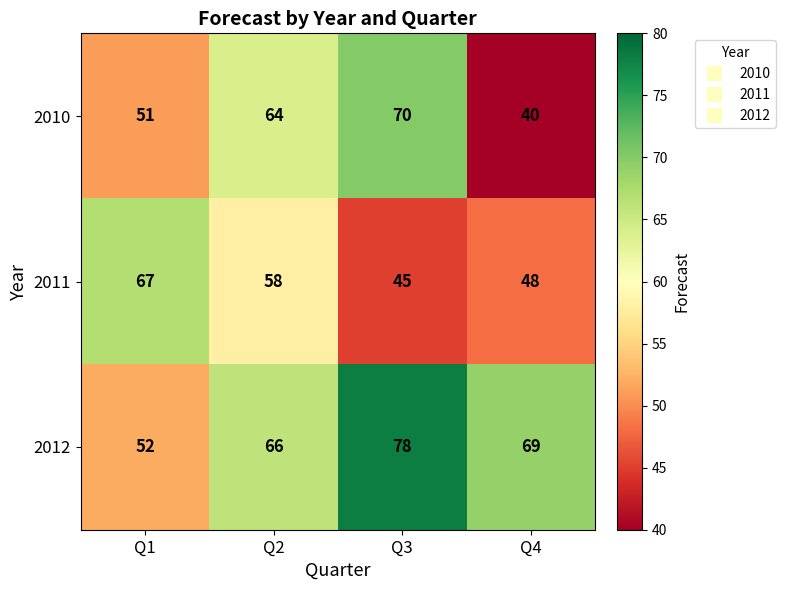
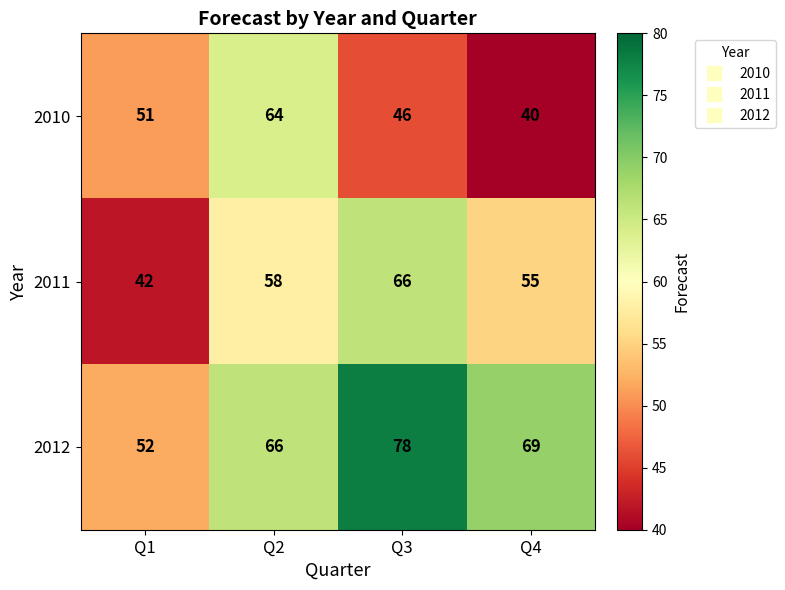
  {
    "2010": {
      "Q1": 51,
      "Q2": 64,
-     "Q3": 70,
+     "Q3": 46,
      "Q4": 40
    },
    "2011": {
-     "Q1": 67,
+     "Q1": 42,
      "Q2": 58,
-     "Q3": 45,
-     "Q4": 48
+     "Q3": 66,
+     "Q4": 55
    },
    "2012": {
      "Q1": 52,
      "Q2": 66,
      "Q3": 78,
      "Q4": 69
    }
  }
